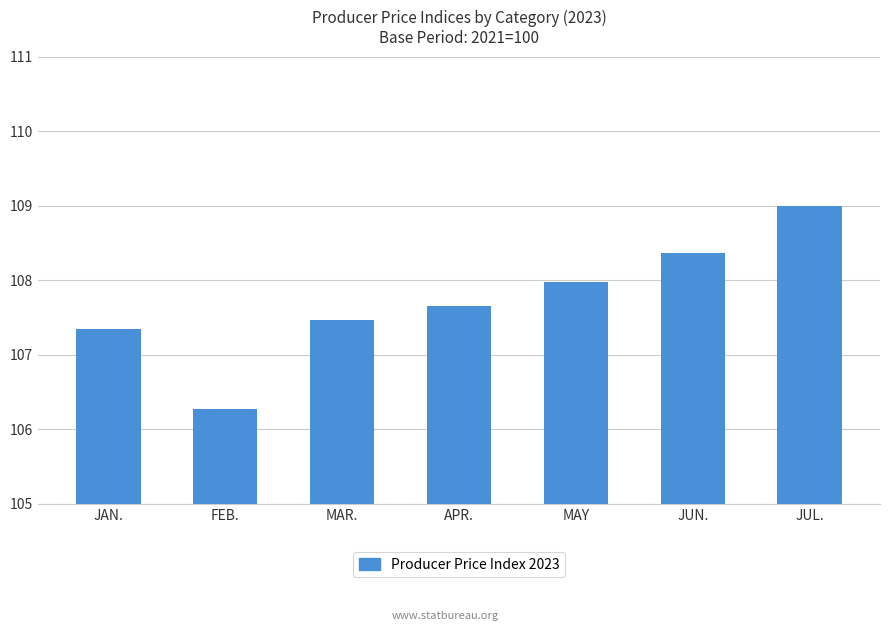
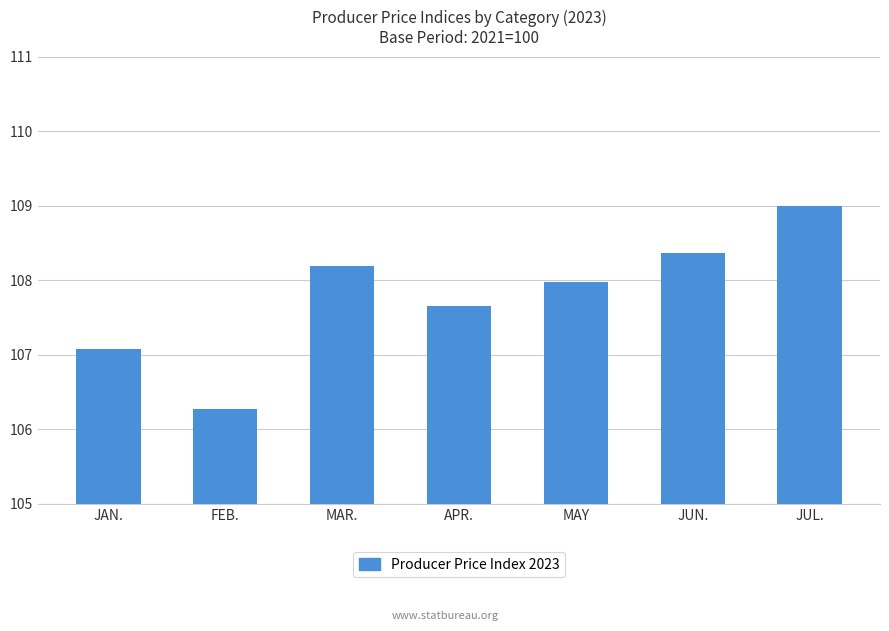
  {
-   "JAN.": 107.4,
+   "JAN.": 107.1,
    "FEB.": 106.3,
-   "MAR.": 107.5,
+   "MAR.": 108.2,
    "APR.": 107.7,
    "MAY": 108.0,
    "JUN.": 108.4,
    "JUL.": 109.0
  }
